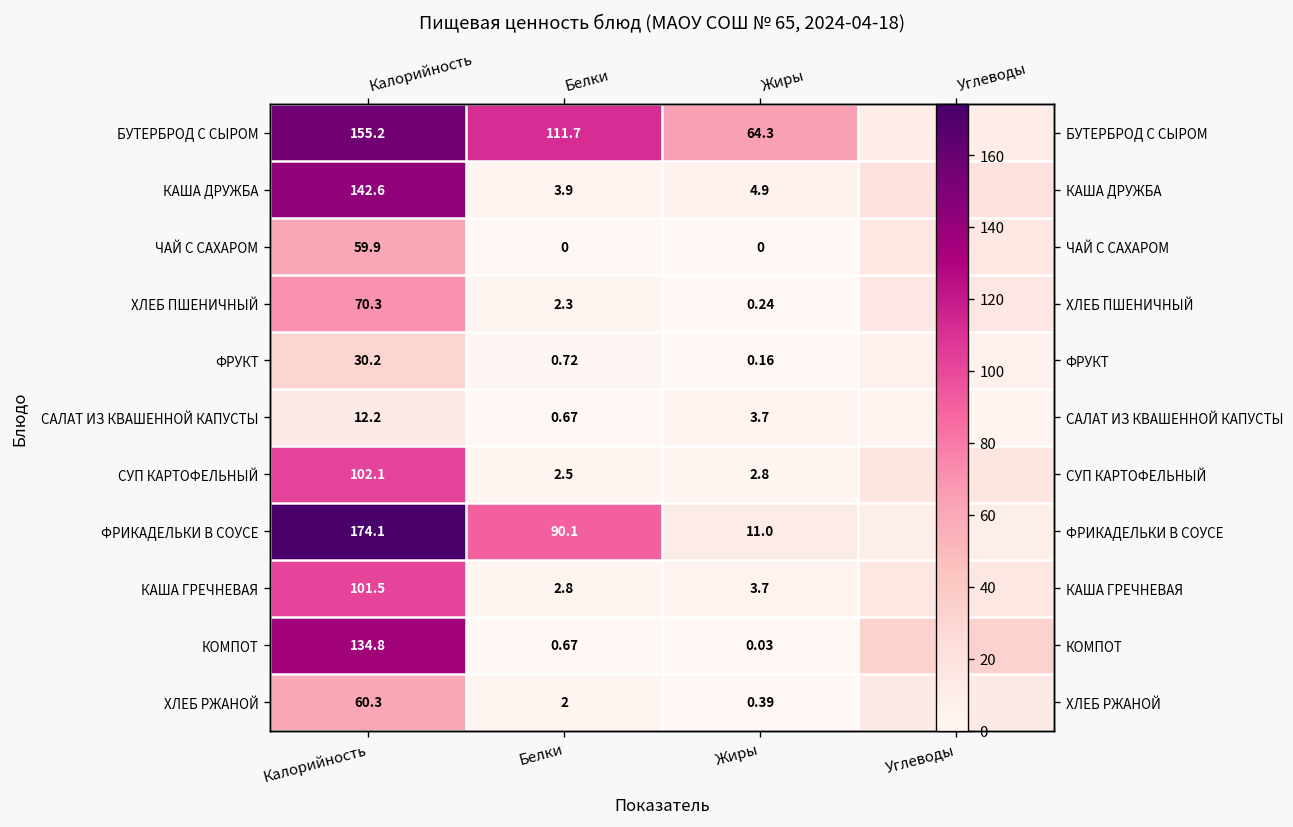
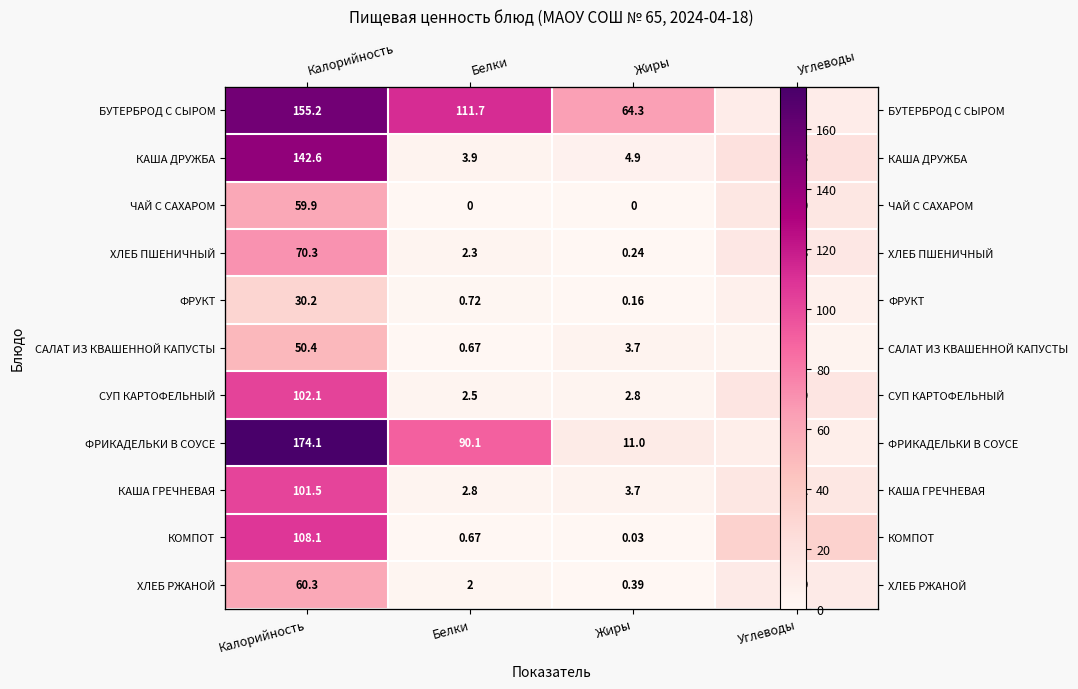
  {
    "БУТЕРБРОД С СЫРОМ": {
      "Калорийность": 155.2,
      "Белки": 111.7,
      "Жиры": 64.3
    },
    "КАША ДРУЖБА": {
      "Калорийность": 142.6,
      "Белки": 3.9,
      "Жиры": 4.9,
      "Углеводы": 20.8
    },
    "ЧАЙ С САХАРОМ": {
      "Калорийность": 59.9,
      "Белки": 0,
      "Жиры": 0,
      "Углеводы": 15.0
    },
    "ХЛЕБ ПШЕНИЧНЫЙ": {
      "Калорийность": 70.3,
      "Белки": 2.3,
      "Жиры": 0.24,
      "Углеводы": 14.8
    },
    "ФРУКТ": {
      "Калорийность": 30.2,
      "Белки": 0.72,
      "Жиры": 0.16
    },
    "САЛАТ ИЗ КВАШЕННОЙ КАПУСТЫ": {
-     "Калорийность": 12.2,
+     "Калорийность": 50.4,
      "Белки": 0.67,
      "Жиры": 3.7
    },
    "СУП КАРТОФЕЛЬНЫЙ": {
      "Калорийность": 102.1,
      "Белки": 2.5,
      "Жиры": 2.8,
      "Углеводы": 16.9
    },
    "ФРИКАДЕЛЬКИ В СОУСЕ": {
      "Калорийность": 174.1,
      "Белки": 90.1,
      "Жиры": 11.0
    },
    "КАША ГРЕЧНЕВАЯ": {
      "Калорийность": 101.5,
      "Белки": 2.8,
      "Жиры": 3.7,
      "Углеводы": 15.1
    },
    "КОМПОТ": {
-     "Калорийность": 134.8,
+     "Калорийность": 108.1,
      "Белки": 0.67,
      "Жиры": 0.03,
      "Углеводы": 33.0
    },
    "ХЛЕБ РЖАНОЙ": {
      "Калорийность": 60.3,
      "Белки": 2,
      "Жиры": 0.39,
      "Углеводы": 11.9
    }
  }
